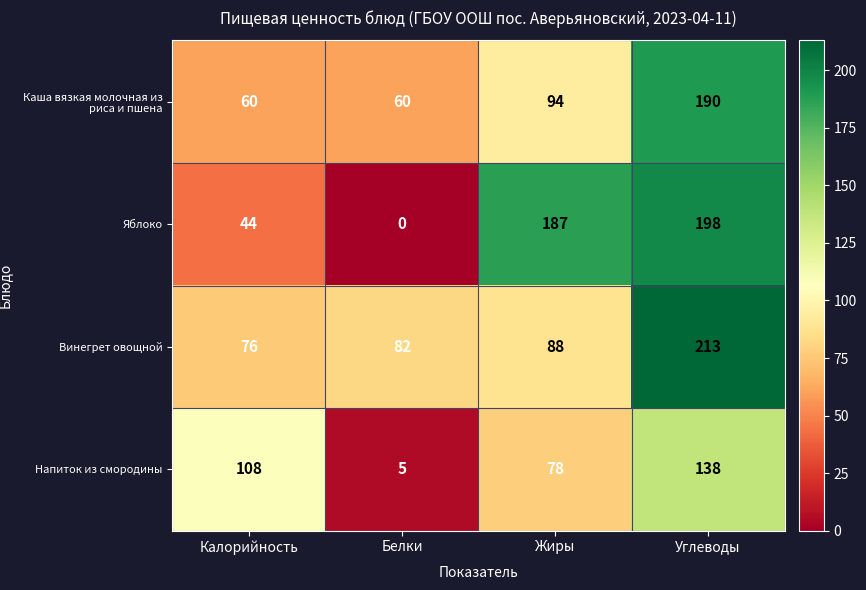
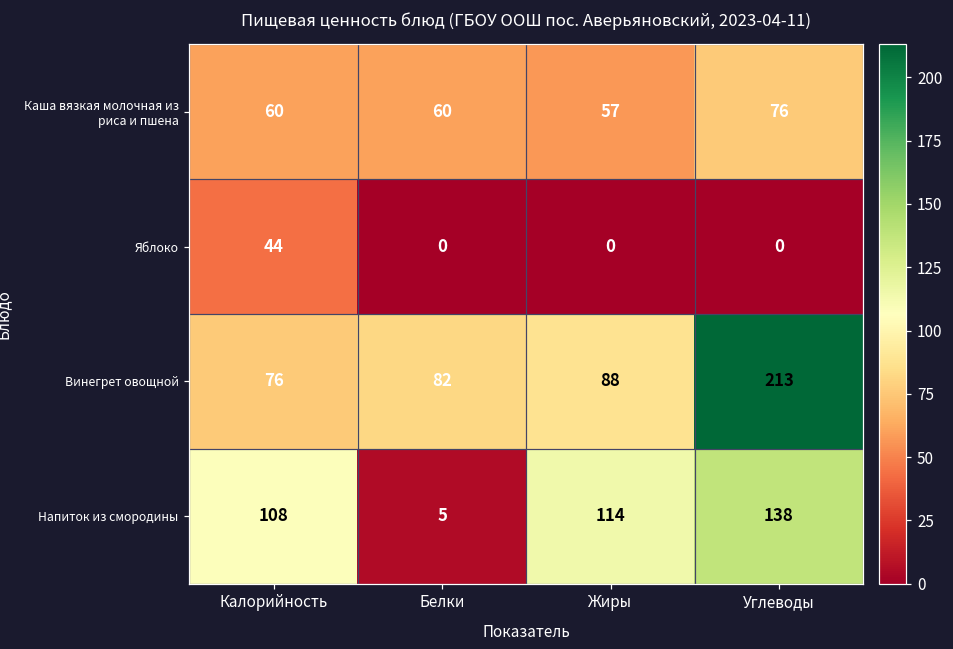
  {
    "Каша вязкая молочная из риса и пшена": {
      "Калорийность": 60,
      "Белки": 60,
-     "Жиры": 94,
-     "Углеводы": 190
+     "Жиры": 57,
+     "Углеводы": 76
    },
    "Яблоко": {
      "Калорийность": 44,
      "Белки": 0,
-     "Жиры": 187,
-     "Углеводы": 198
+     "Жиры": 0,
+     "Углеводы": 0
    },
    "Винегрет овощной": {
      "Калорийность": 76,
      "Белки": 82,
      "Жиры": 88,
      "Углеводы": 213
    },
    "Напиток из смородины": {
      "Калорийность": 108,
      "Белки": 5,
-     "Жиры": 78,
+     "Жиры": 114,
      "Углеводы": 138
    }
  }
